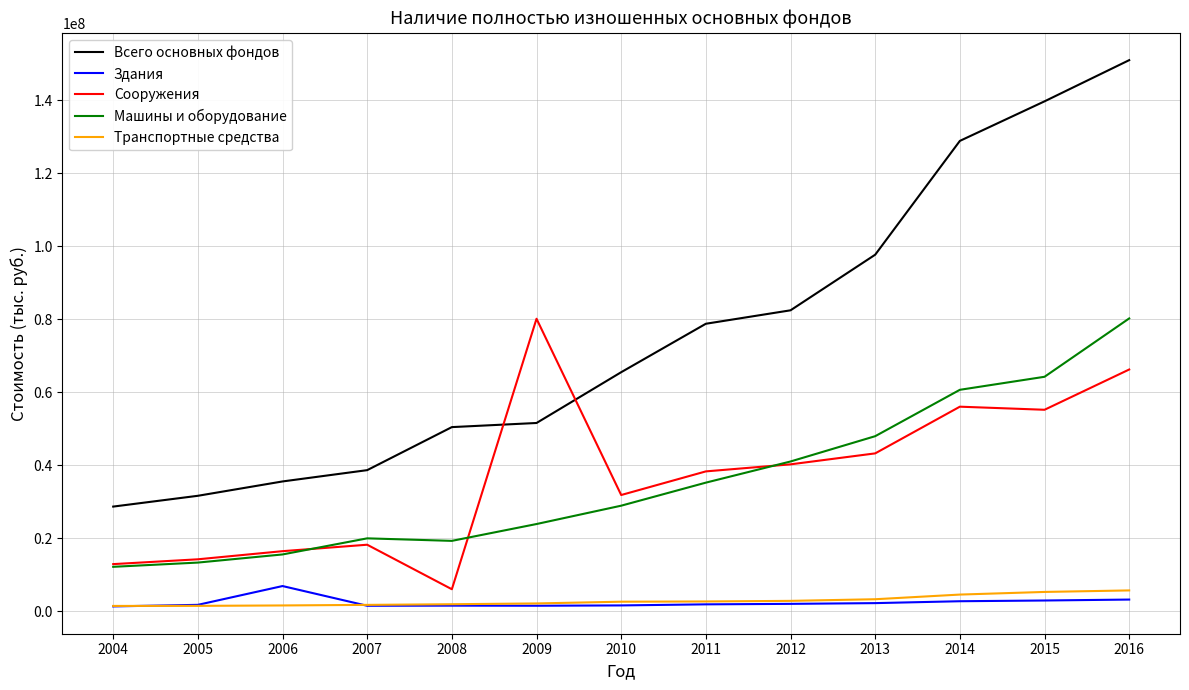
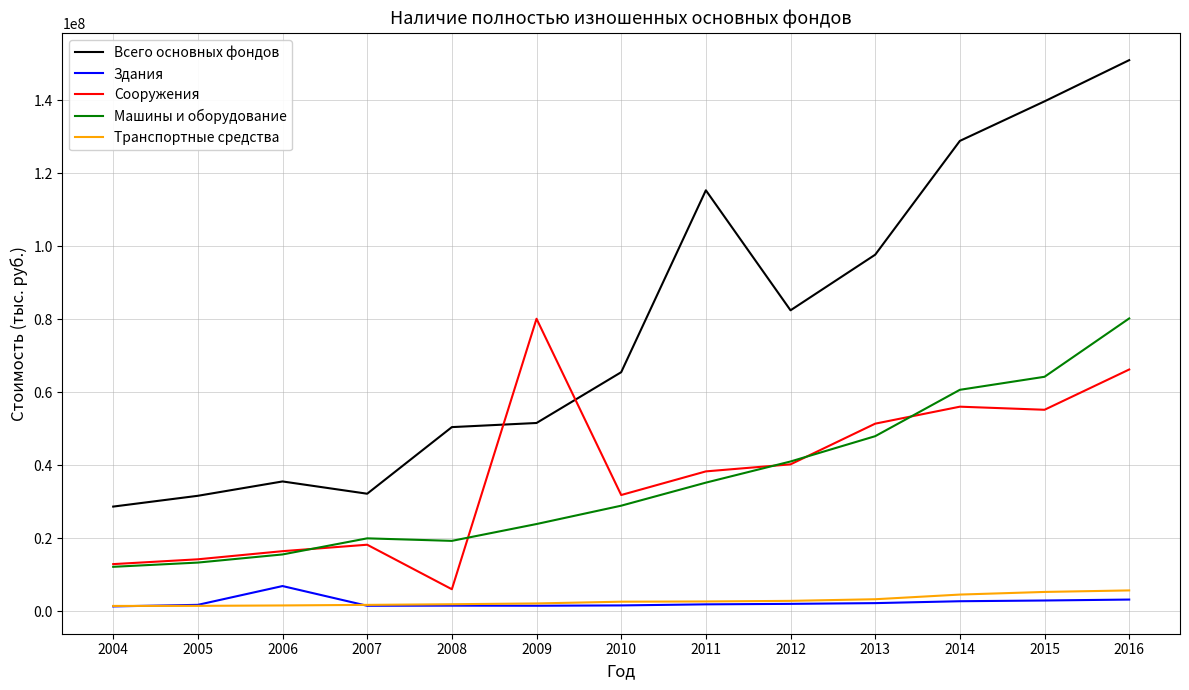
  {
    "Всего основных фондов": {
      "2004": 29000000,
      "2005": 32000000,
      "2006": 36000000,
-     "2007": 39000000,
+     "2007": 32000000,
      "2008": 50000000,
      "2009": 52000000,
      "2010": 66000000,
-     "2011": 79000000,
+     "2011": 115000000,
      "2012": 82000000,
      "2013": 98000000,
      "2014": 129000000,
      "2015": 140000000,
      "2016": 151000000
    },
    "Здания": {
      "2006": 7000000,
      "2010": 2000000,
      "2011": 2000000,
      "2012": 2000000,
      "2013": 2000000,
      "2014": 3000000,
      "2015": 3000000,
      "2016": 3000000
    },
    "Сооружения": {
      "2004": 13000000,
      "2005": 14000000,
      "2006": 16000000,
      "2007": 18000000,
      "2008": 6000000,
      "2009": 80000000,
      "2010": 32000000,
      "2011": 38000000,
      "2012": 40000000,
-     "2013": 43000000,
+     "2013": 51000000,
      "2014": 56000000,
      "2015": 55000000,
      "2016": 66000000
    },
    "Машины и оборудование": {
      "2004": 12000000,
      "2005": 13000000,
      "2006": 16000000,
      "2007": 20000000,
      "2008": 19000000,
      "2009": 24000000,
      "2010": 29000000,
      "2011": 35000000,
      "2012": 41000000,
      "2013": 48000000,
      "2014": 61000000,
      "2015": 64000000,
      "2016": 80000000
    },
    "Транспортные средства": {
      "2006": 2000000,
      "2010": 3000000,
      "2011": 3000000,
      "2012": 3000000,
      "2013": 3000000,
      "2014": 5000000,
      "2015": 5000000,
      "2016": 6000000
    }
  }
